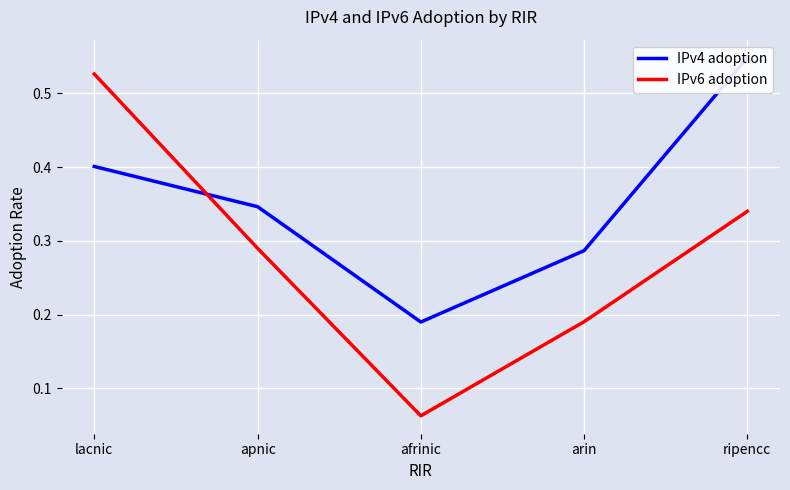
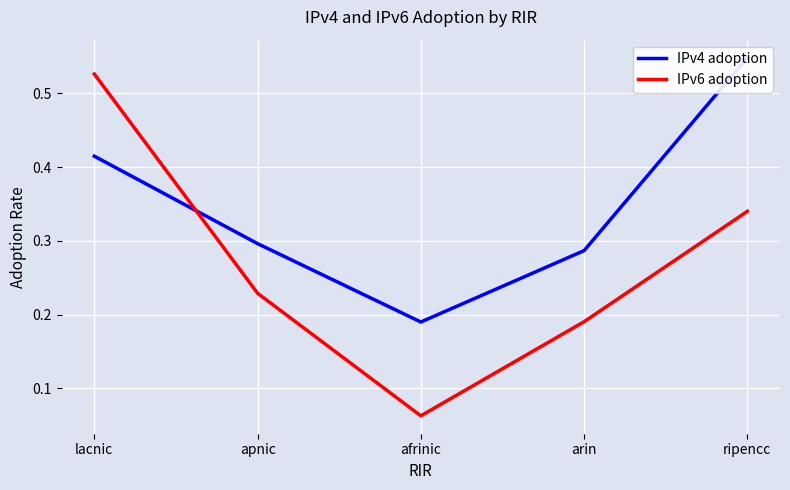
  {
    "IPv4 adoption": {
-     "lacnic": 0.40,
-     "apnic": 0.35,
+     "lacnic": 0.41,
+     "apnic": 0.30,
      "afrinic": 0.19,
      "arin": 0.29
    },
    "IPv6 adoption": {
      "lacnic": 0.53,
-     "apnic": 0.29,
+     "apnic": 0.23,
      "afrinic": 0.06,
      "arin": 0.19,
      "ripencc": 0.34
    }
  }
